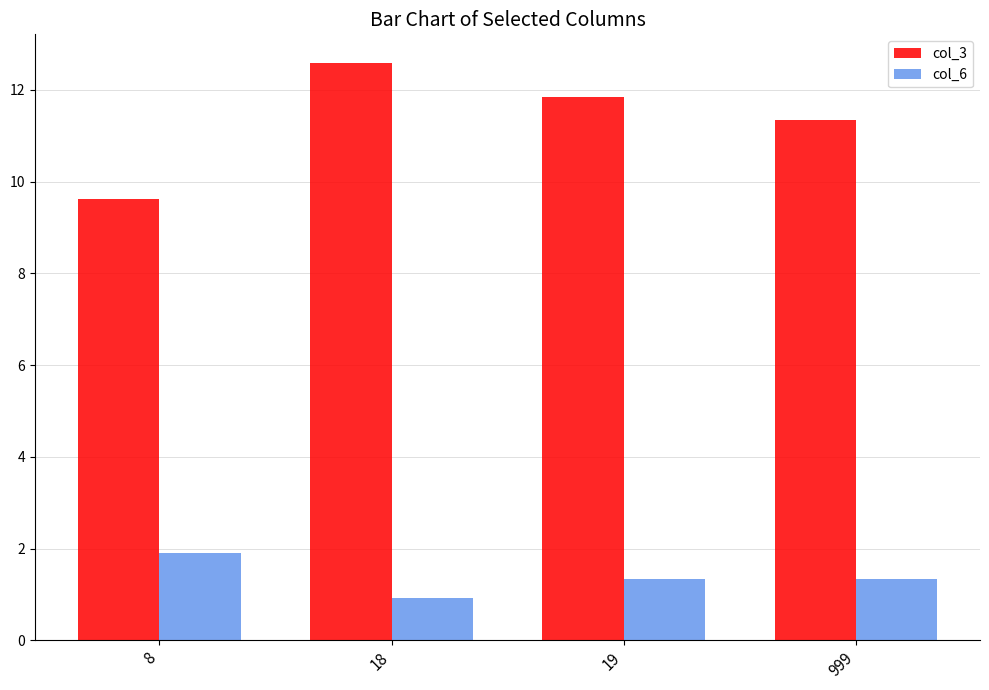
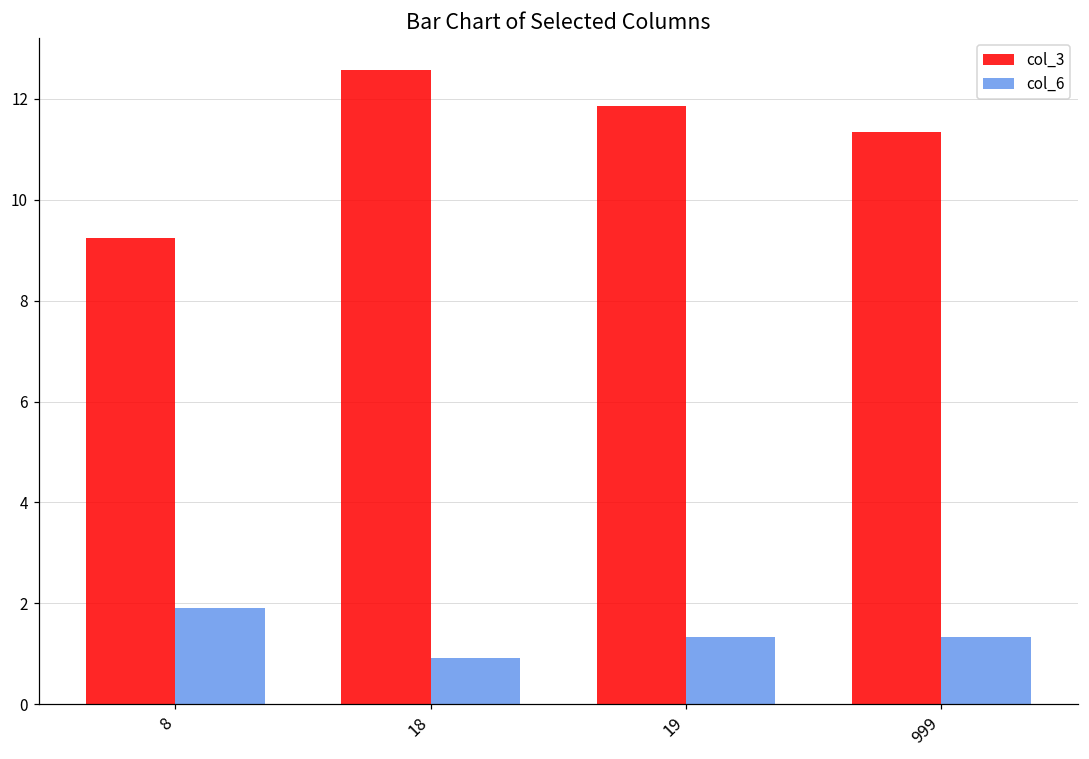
  {
    "col_3": {
-     "8": 9.6,
+     "8": 9.2,
      "18": 12.6,
      "19": 11.9,
      "999": 11.4
    },
    "col_6": {
      "8": 1.9,
      "18": 0.9,
      "19": 1.3,
      "999": 1.3
    }
  }
